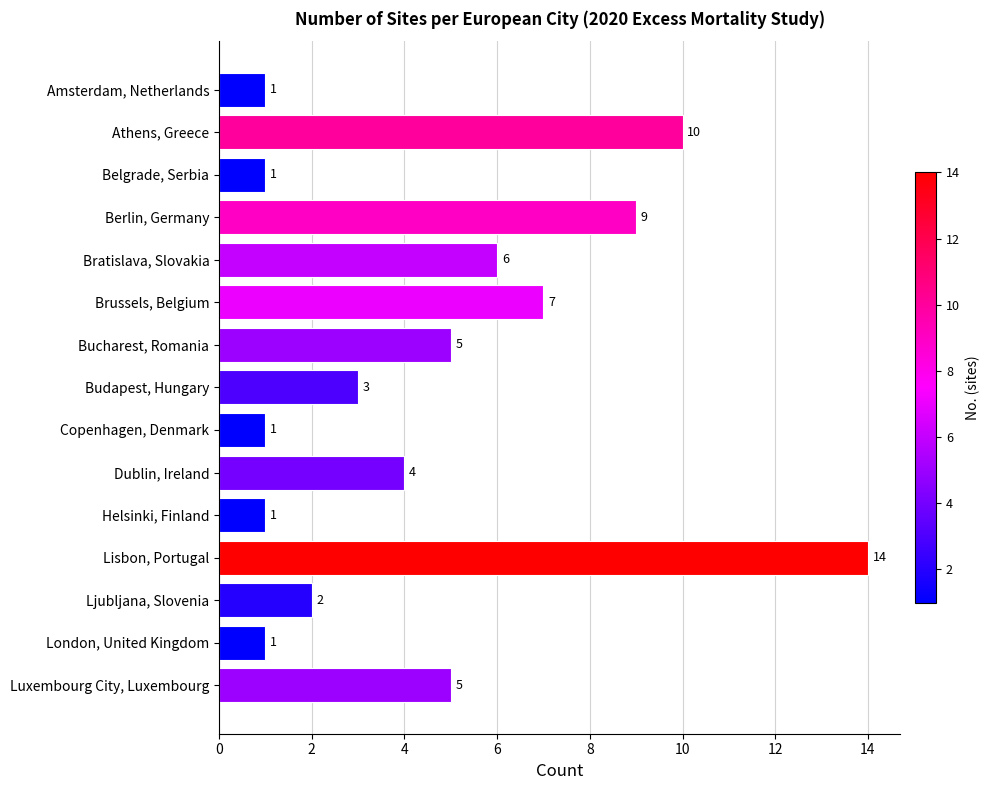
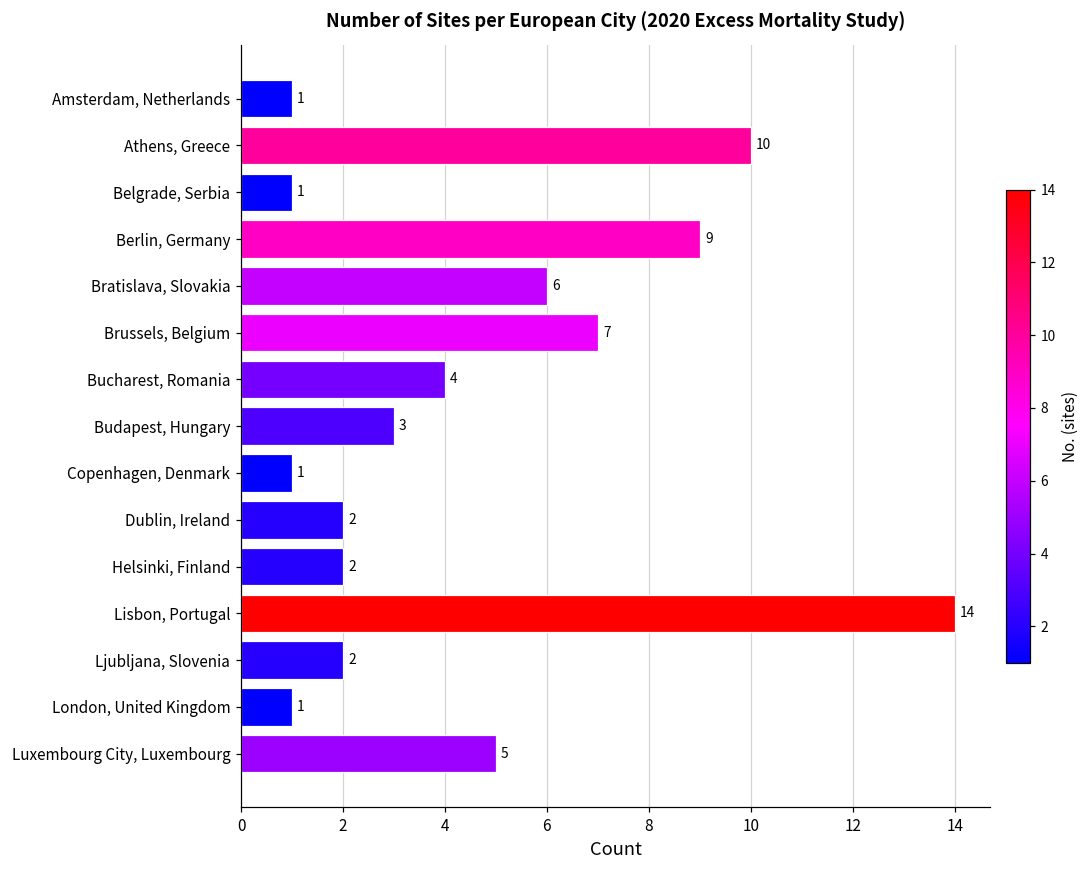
  {
    "Amsterdam, Netherlands": 1,
    "Athens, Greece": 10,
    "Belgrade, Serbia": 1,
    "Berlin, Germany": 9,
    "Bratislava, Slovakia": 6,
    "Brussels, Belgium": 7,
-   "Bucharest, Romania": 5,
+   "Bucharest, Romania": 4,
    "Budapest, Hungary": 3,
    "Copenhagen, Denmark": 1,
-   "Dublin, Ireland": 4,
-   "Helsinki, Finland": 1,
+   "Dublin, Ireland": 2,
+   "Helsinki, Finland": 2,
    "Lisbon, Portugal": 14,
    "Ljubljana, Slovenia": 2,
    "London, United Kingdom": 1,
    "Luxembourg City, Luxembourg": 5
  }
